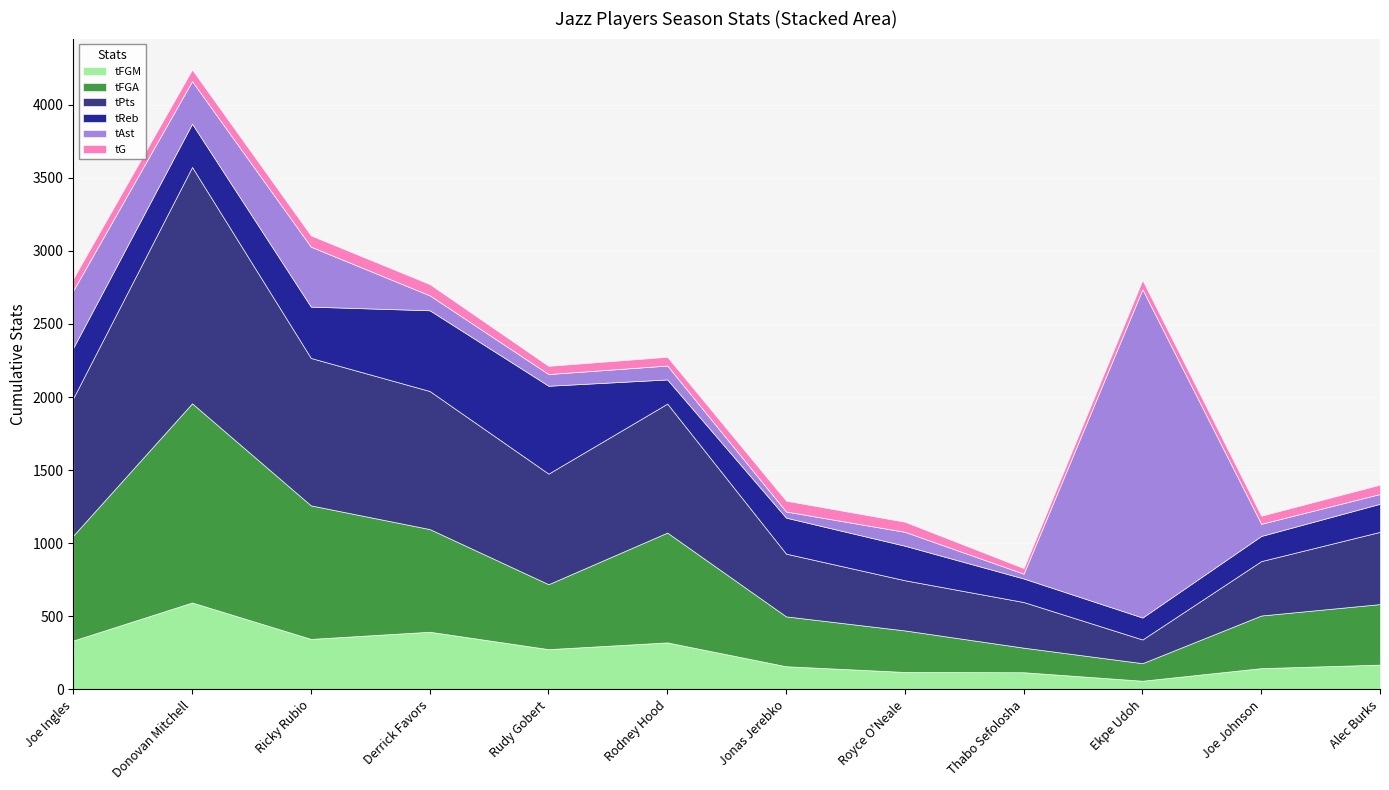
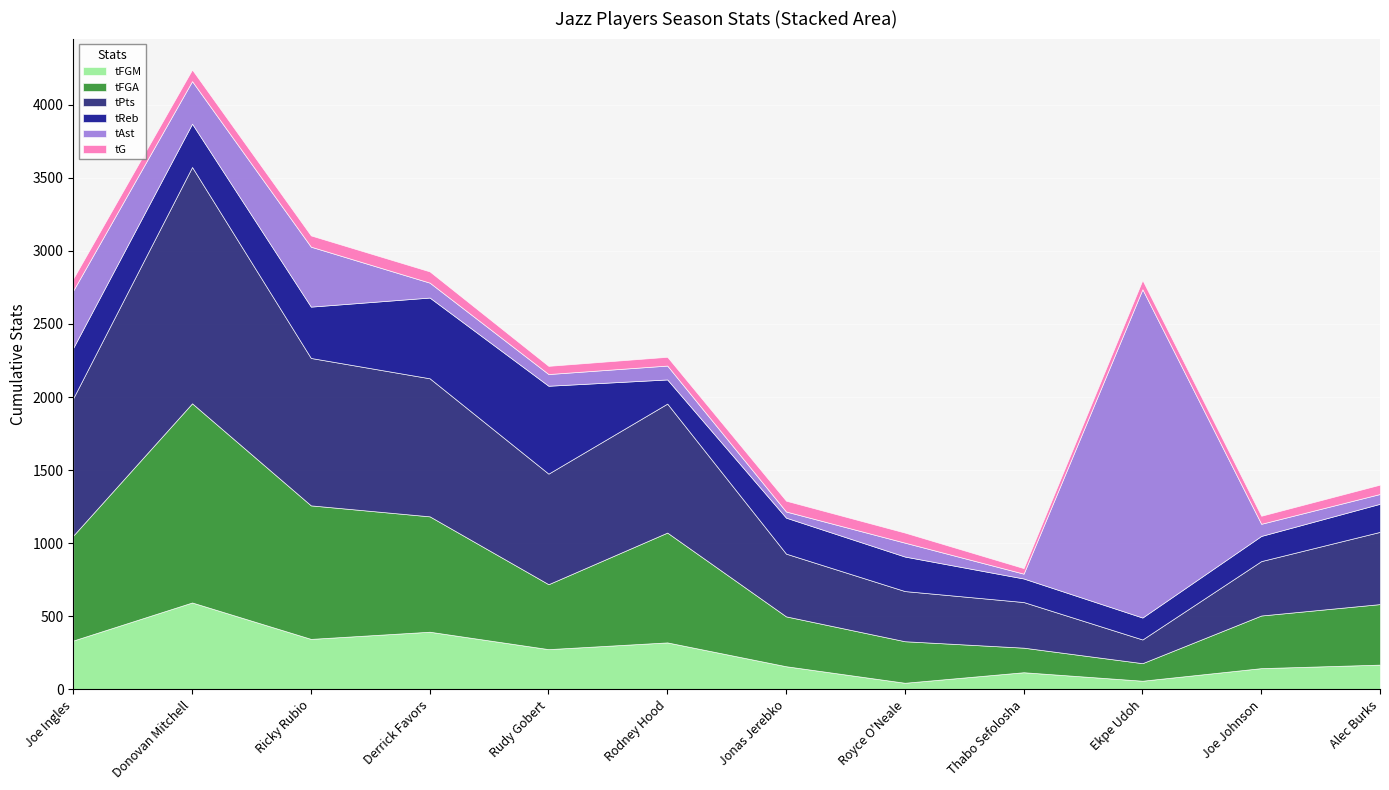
  {
    "tFGM": {
      "Joe Ingles": 340,
      "Donovan Mitchell": 600,
      "Ricky Rubio": 350,
      "Derrick Favors": 400,
      "Rudy Gobert": 280,
      "Rodney Hood": 320,
      "Jonas Jerebko": 160,
-     "Royce O'Neale": 120,
+     "Royce O'Neale": 50,
      "Thabo Sefolosha": 120,
      "Ekpe Udoh": 60,
      "Joe Johnson": 150,
      "Alec Burks": 170
    },
    "tFGA": {
      "Joe Ingles": 720,
      "Donovan Mitchell": 1360,
      "Ricky Rubio": 910,
-     "Derrick Favors": 700,
+     "Derrick Favors": 790,
      "Rudy Gobert": 440,
      "Rodney Hood": 750,
      "Jonas Jerebko": 340,
      "Royce O'Neale": 280,
      "Thabo Sefolosha": 170,
      "Ekpe Udoh": 120,
      "Joe Johnson": 360,
      "Alec Burks": 410
    },
    "tAst": {
      "Joe Ingles": 390,
      "Donovan Mitchell": 290,
      "Ricky Rubio": 410,
      "Derrick Favors": 100,
      "Rudy Gobert": 80,
      "Rodney Hood": 100,
      "Jonas Jerebko": 40,
      "Royce O'Neale": 100,
      "Thabo Sefolosha": 30,
      "Ekpe Udoh": 2250,
      "Joe Johnson": 80,
      "Alec Burks": 70
    },
    "tG": {
      "Joe Ingles": 80,
      "Donovan Mitchell": 80,
      "Ricky Rubio": 80,
      "Derrick Favors": 80,
      "Rudy Gobert": 60,
      "Rodney Hood": 60,
      "Jonas Jerebko": 70,
      "Royce O'Neale": 70,
      "Thabo Sefolosha": 40,
      "Ekpe Udoh": 60,
      "Joe Johnson": 60,
      "Alec Burks": 60
    }
  }
